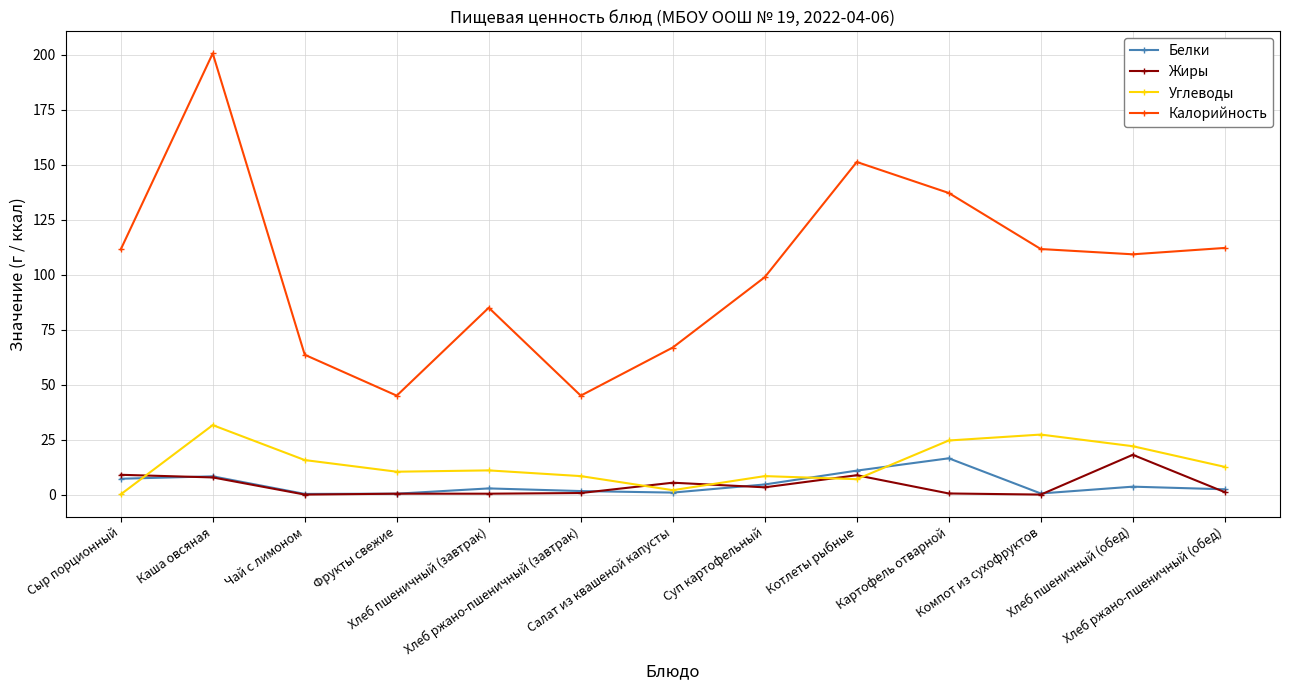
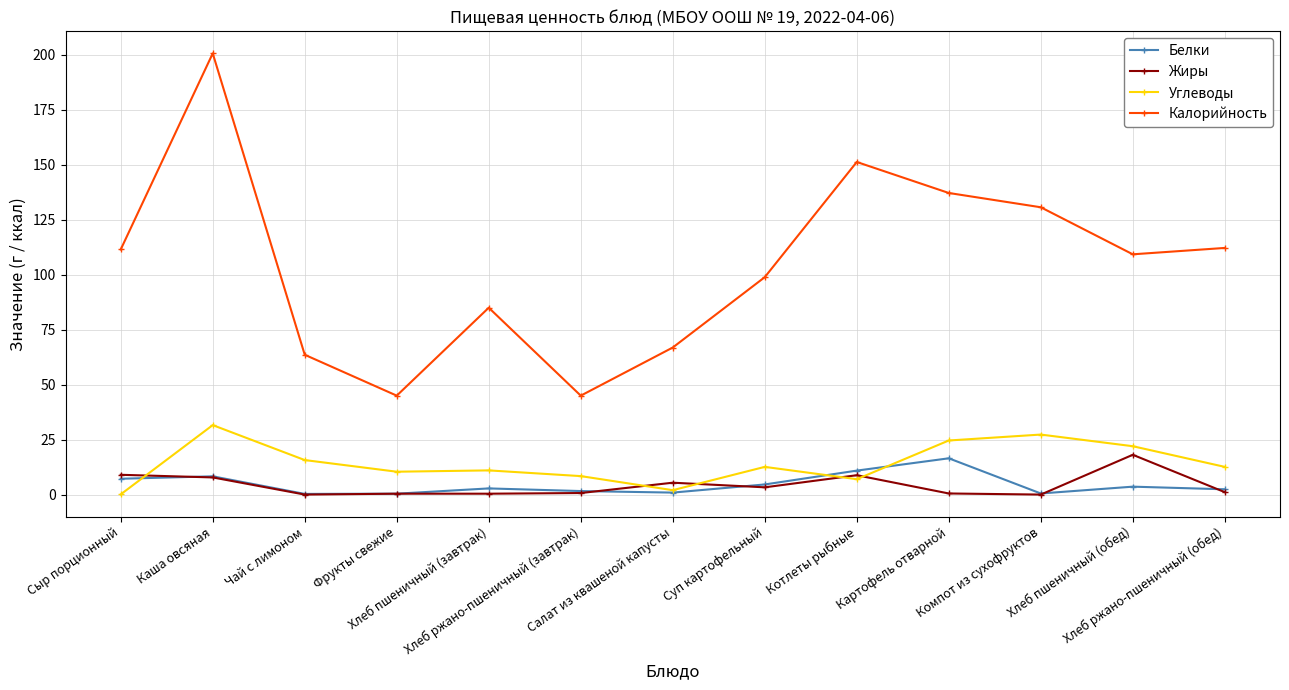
  {
    "Белки": {
      "Сыр порционный": 7,
      "Хлеб пшеничный (завтрак)": 3,
      "Суп картофельный": 5,
      "Котлеты рыбные": 11,
      "Картофель отварной": 17,
      "Хлеб пшеничный (обед)": 4,
      "Хлеб ржано-пшеничный (обед)": 2
    },
    "Жиры": {
      "Сыр порционный": 9,
      "Хлеб пшеничный (завтрак)": 0,
      "Салат из квашеной капусты": 5,
      "Суп картофельный": 3,
      "Котлеты рыбные": 9,
      "Картофель отварной": 1,
      "Хлеб пшеничный (обед)": 18,
      "Хлеб ржано-пшеничный (обед)": 1
    },
    "Углеводы": {
      "Сыр порционный": 0,
      "Каша овсяная": 32,
      "Чай с лимоном": 16,
      "Фрукты свежие": 10,
      "Хлеб пшеничный (завтрак)": 11,
      "Хлеб ржано-пшеничный (завтрак)": 8,
-     "Суп картофельный": 8,
+     "Суп картофельный": 13,
      "Котлеты рыбные": 7,
      "Картофель отварной": 25,
      "Компот из сухофруктов": 27,
      "Хлеб пшеничный (обед)": 22,
      "Хлеб ржано-пшеничный (обед)": 13
    },
    "Калорийность": {
      "Сыр порционный": 112,
      "Каша овсяная": 201,
      "Чай с лимоном": 64,
      "Фрукты свежие": 45,
      "Хлеб пшеничный (завтрак)": 85,
      "Хлеб ржано-пшеничный (завтрак)": 45,
      "Салат из квашеной капусты": 67,
      "Суп картофельный": 99,
      "Котлеты рыбные": 151,
      "Картофель отварной": 137,
-     "Компот из сухофруктов": 112,
+     "Компот из сухофруктов": 131,
      "Хлеб пшеничный (обед)": 109,
      "Хлеб ржано-пшеничный (обед)": 112
    }
  }
